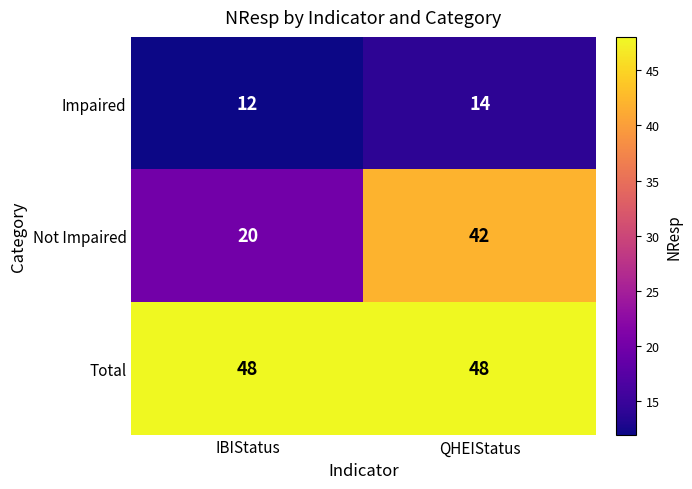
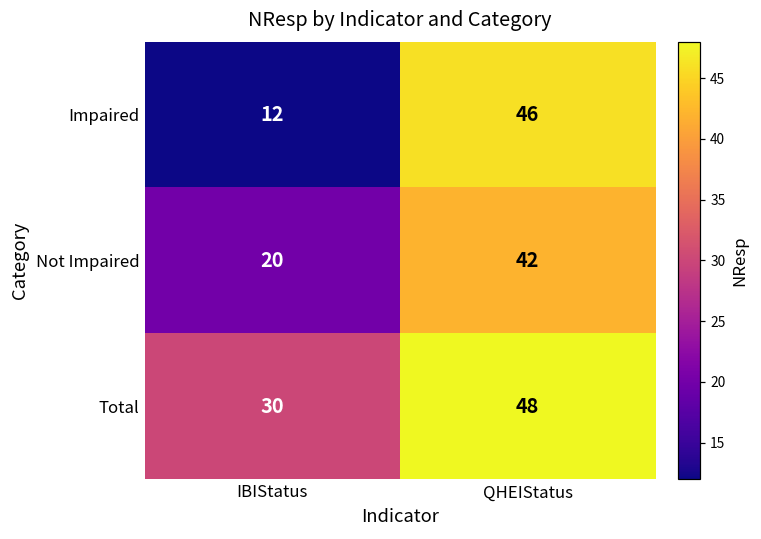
  {
    "Impaired": {
      "IBIStatus": 12,
-     "QHEIStatus": 14
+     "QHEIStatus": 46
    },
    "Not Impaired": {
      "IBIStatus": 20,
      "QHEIStatus": 42
    },
    "Total": {
-     "IBIStatus": 48,
+     "IBIStatus": 30,
      "QHEIStatus": 48
    }
  }
